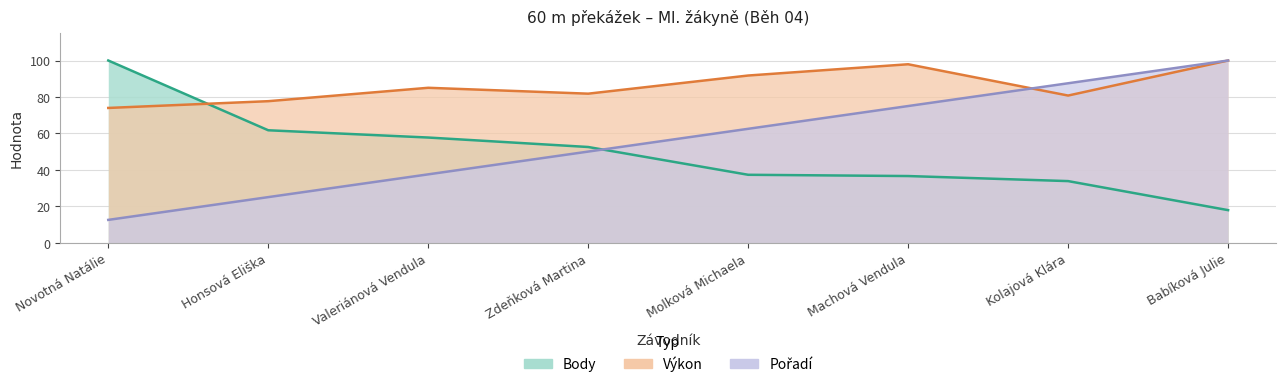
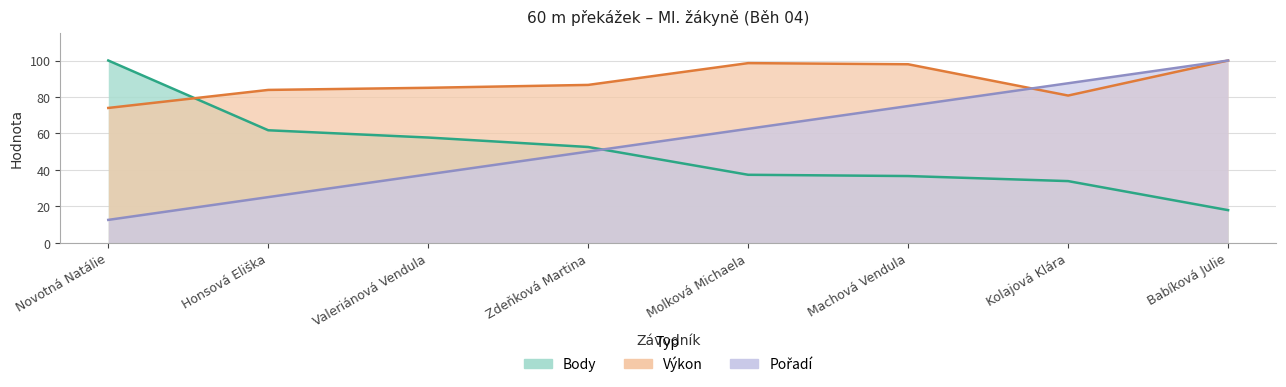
  {
    "Výkon": {
      "Novotná Natálie": 74,
-     "Honsová Eliška": 78,
+     "Honsová Eliška": 84,
      "Valeriánová Vendula": 85,
-     "Zdeňková Martina": 82,
-     "Molková Michaela": 92,
+     "Zdeňková Martina": 87,
+     "Molková Michaela": 99,
      "Machová Vendula": 98,
      "Kolajová Klára": 81
    }
  }
